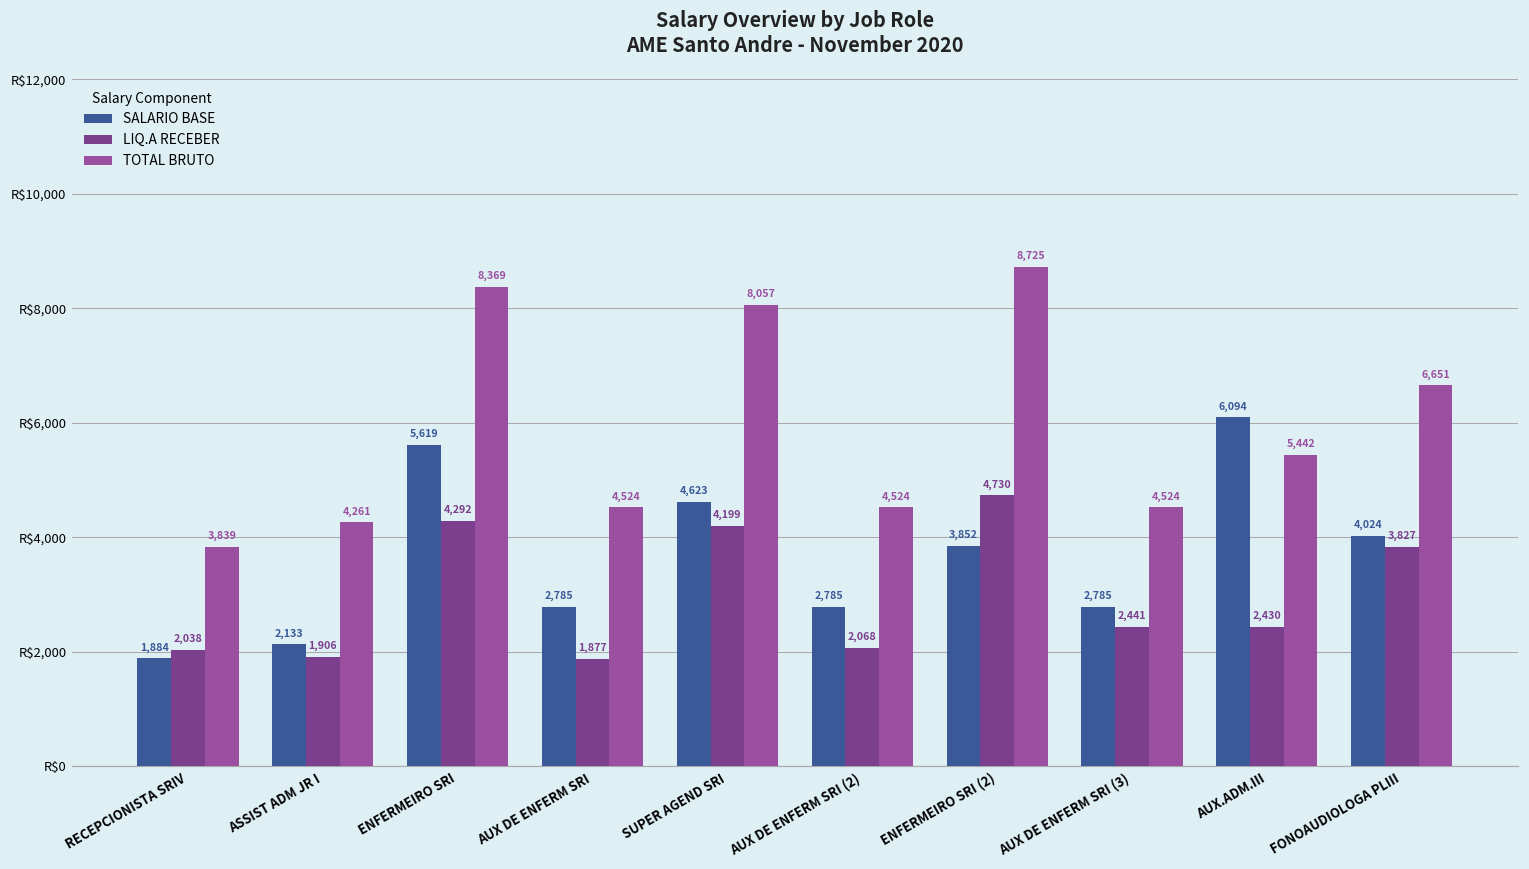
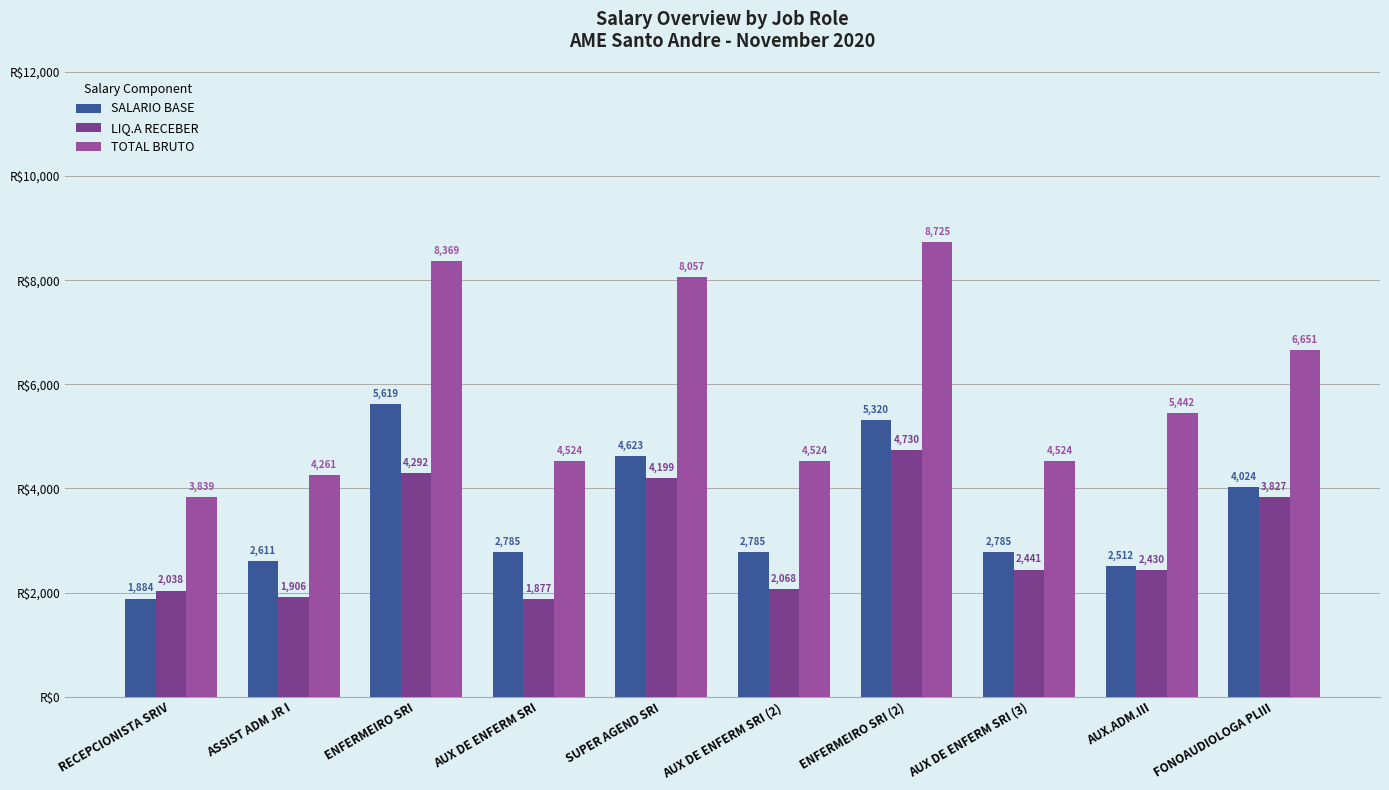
  {
    "SALARIO BASE": {
      "RECEPCIONISTA SRIV": "1,884",
-     "ASSIST ADM JR I": "2,133",
+     "ASSIST ADM JR I": "2,611",
      "ENFERMEIRO SRI": "5,619",
      "AUX DE ENFERM SRI": "2,785",
      "SUPER AGEND SRI": "4,623",
      "AUX DE ENFERM SRI (2)": "2,785",
-     "ENFERMEIRO SRI (2)": "3,852",
+     "ENFERMEIRO SRI (2)": "5,320",
      "AUX DE ENFERM SRI (3)": "2,785",
-     "AUX.ADM.III": "6,094",
+     "AUX.ADM.III": "2,512",
      "FONOAUDIOLOGA PLIII": "4,024"
    }
  }
